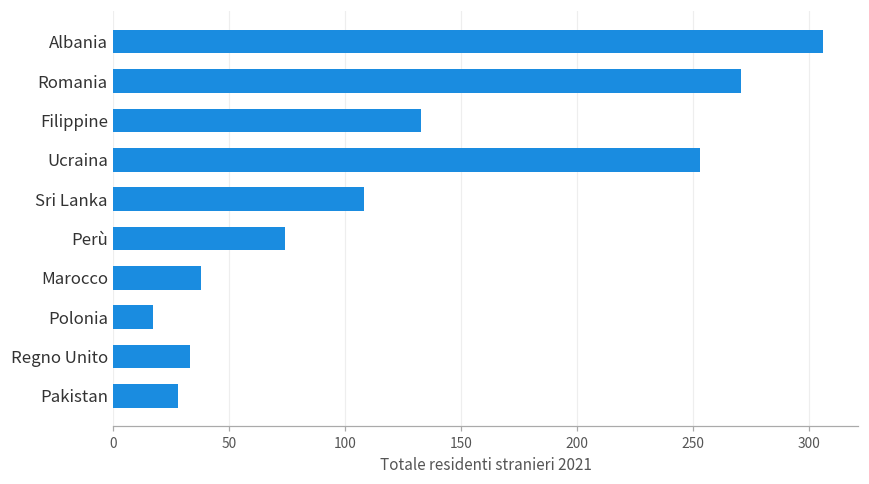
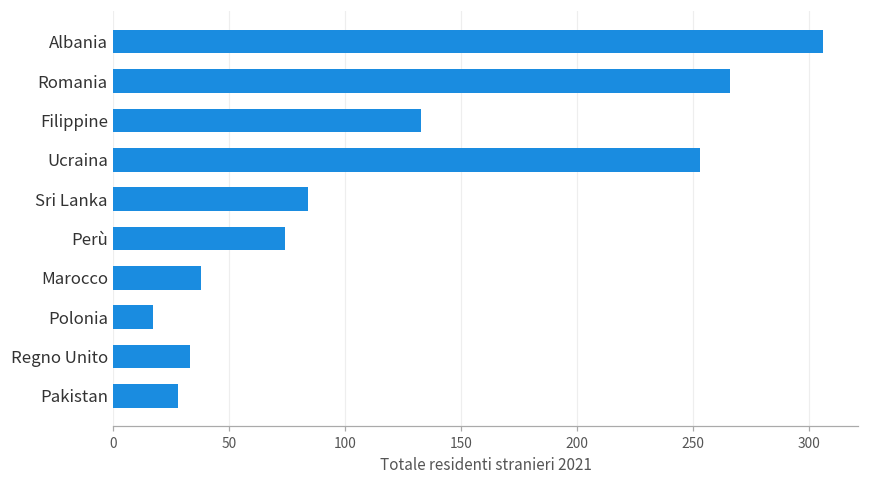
  {
    "Albania": 306,
-   "Romania": 271,
+   "Romania": 266,
    "Filippine": 133,
    "Ucraina": 253,
-   "Sri Lanka": 108,
+   "Sri Lanka": 84,
    "Perù": 74,
    "Marocco": 38,
    "Polonia": 17,
    "Regno Unito": 33,
    "Pakistan": 28
  }
